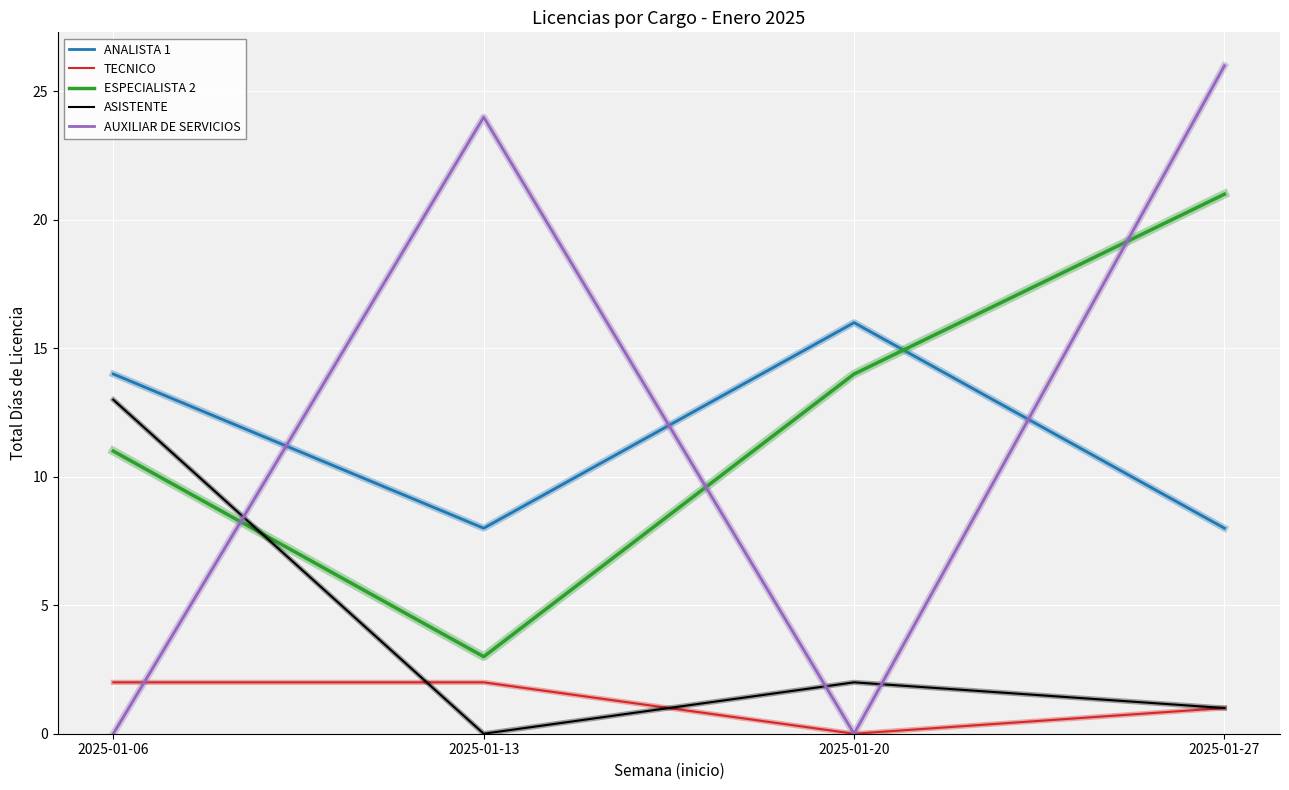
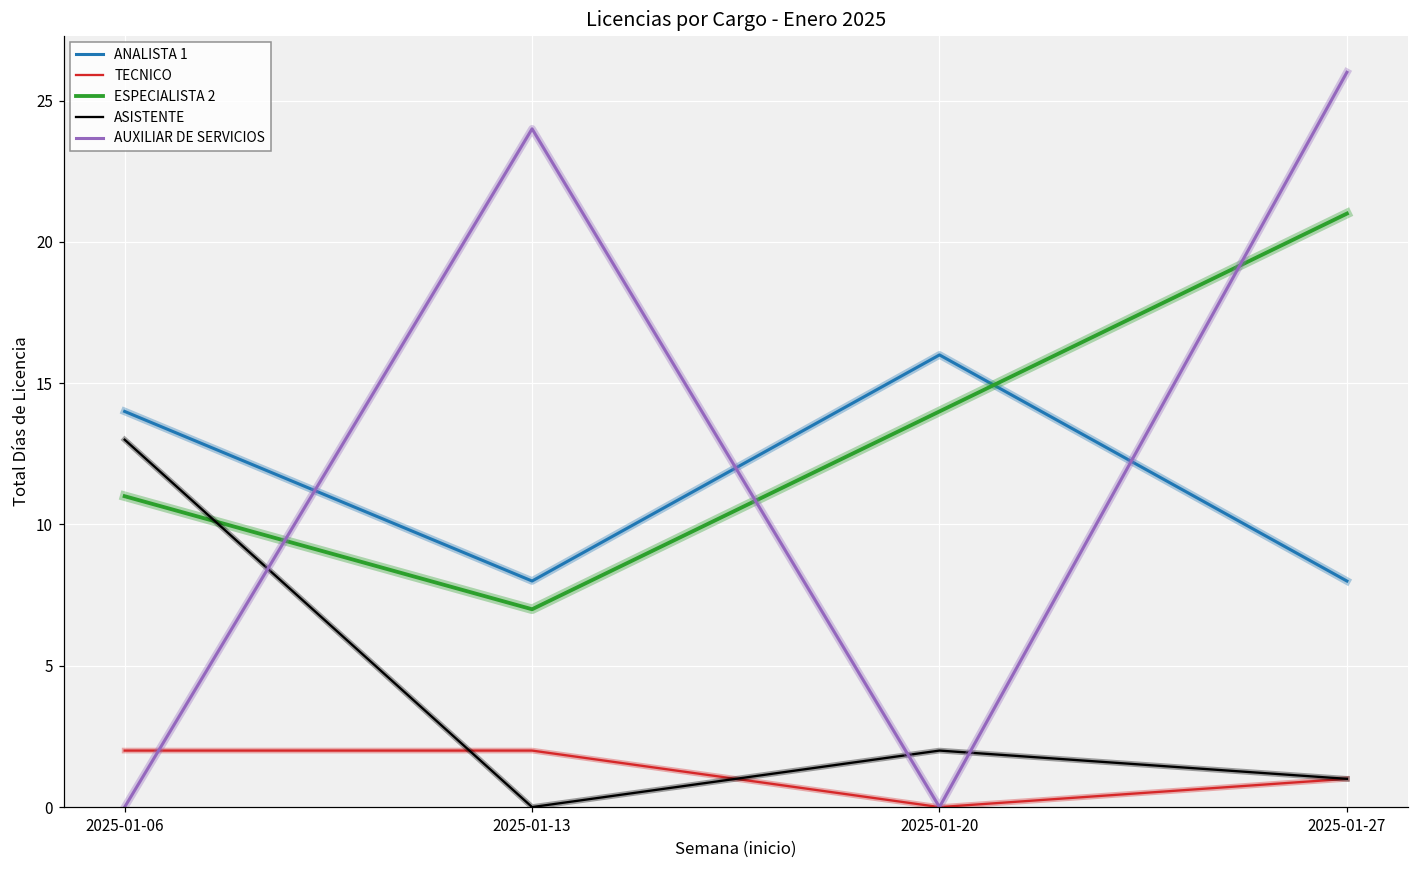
  {
    "ANALISTA 1": {
      "2025-01-06": 14,
      "2025-01-13": 8,
      "2025-01-20": 16,
      "2025-01-27": 8
    },
    "TECNICO": {
      "2025-01-06": 2,
      "2025-01-13": 2
    },
    "ESPECIALISTA 2": {
      "2025-01-06": 11,
-     "2025-01-13": 3,
+     "2025-01-13": 7,
      "2025-01-20": 14,
      "2025-01-27": 21
    },
    "ASISTENTE": {
      "2025-01-06": 13,
      "2025-01-13": 0,
      "2025-01-20": 2
    },
    "AUXILIAR DE SERVICIOS": {
      "2025-01-06": 0,
      "2025-01-13": 24,
      "2025-01-27": 26
    }
  }
